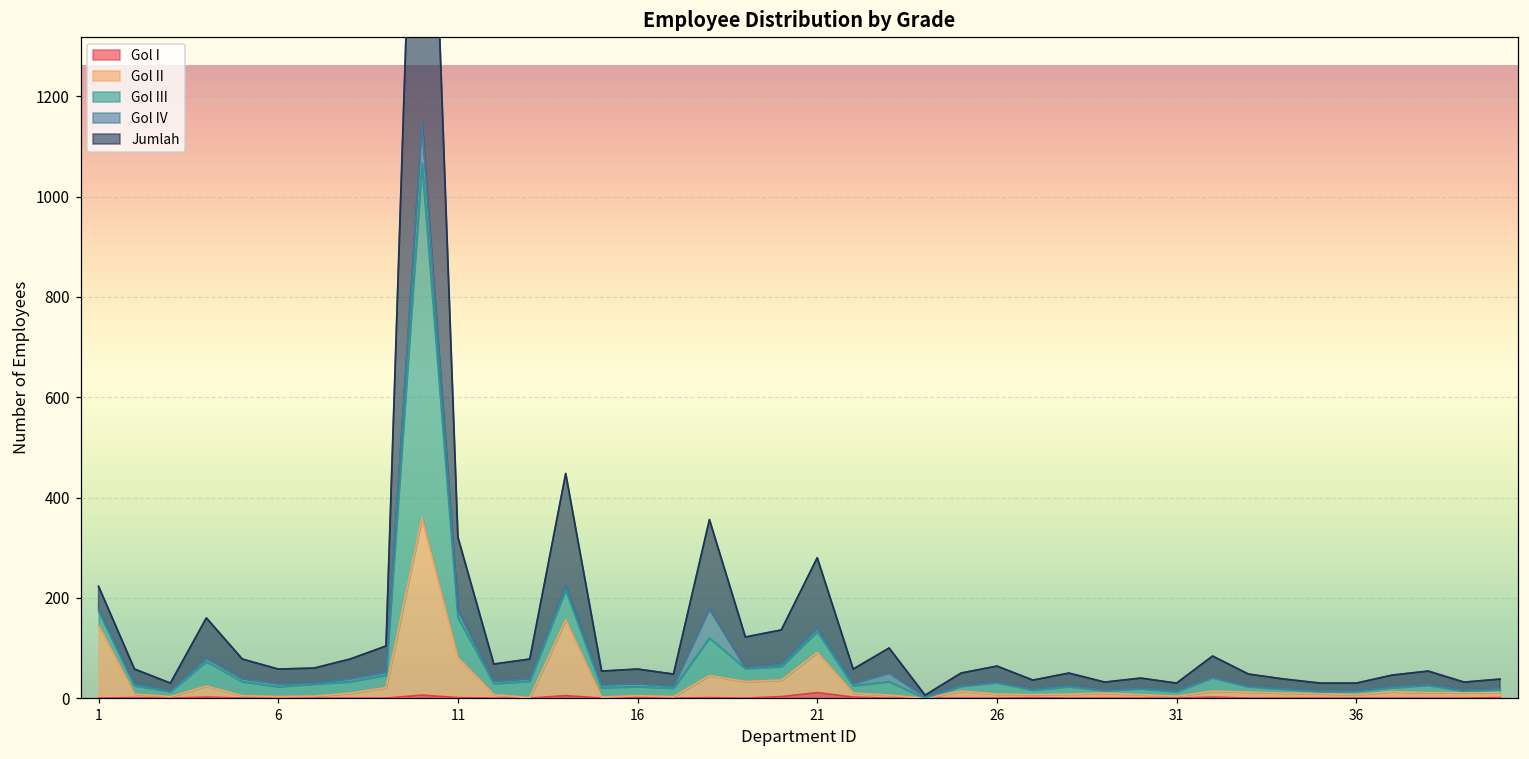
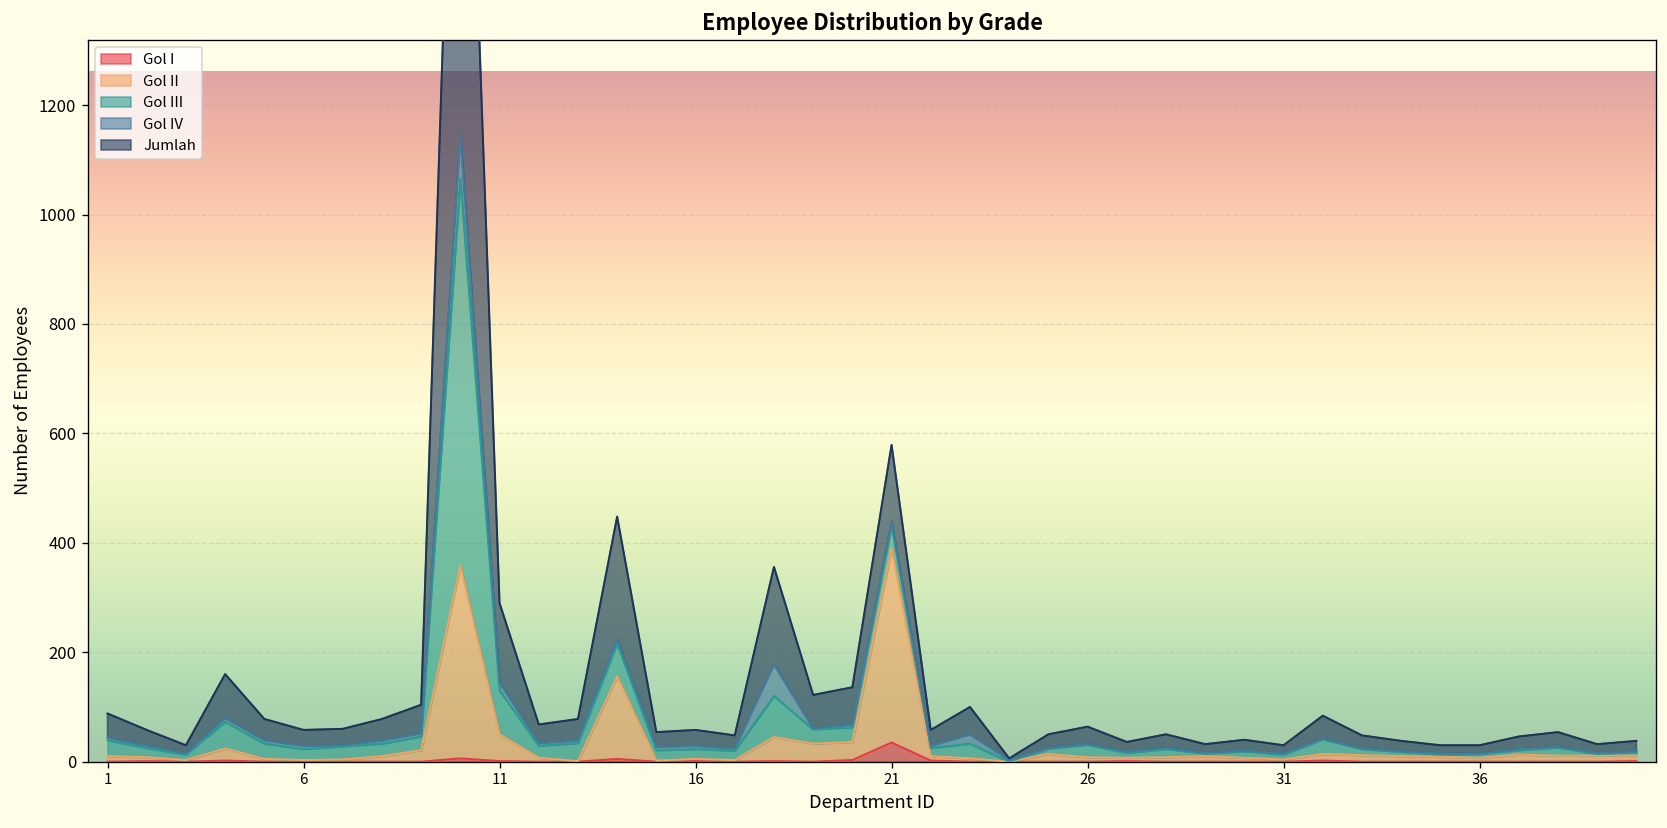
  {
    "Gol I": {
      "1": 0,
      "11": 0,
-     "21": 10,
+     "21": 40,
      "26": 0,
      "36": 0
    },
    "Gol II": {
-     "1": 150,
-     "11": 80,
-     "21": 80,
+     "1": 10,
+     "11": 50,
+     "21": 360,
      "26": 10,
      "36": 10
    },
    "Jumlah": {
      "1": 40,
      "6": 30,
      "11": 150,
      "16": 30,
      "21": 140,
      "26": 30,
      "31": 20,
      "36": 20
    }
  }
